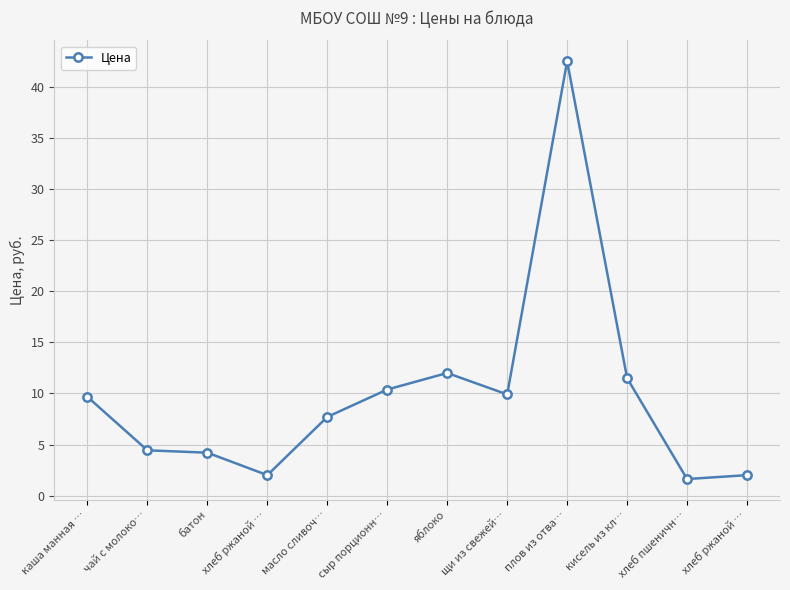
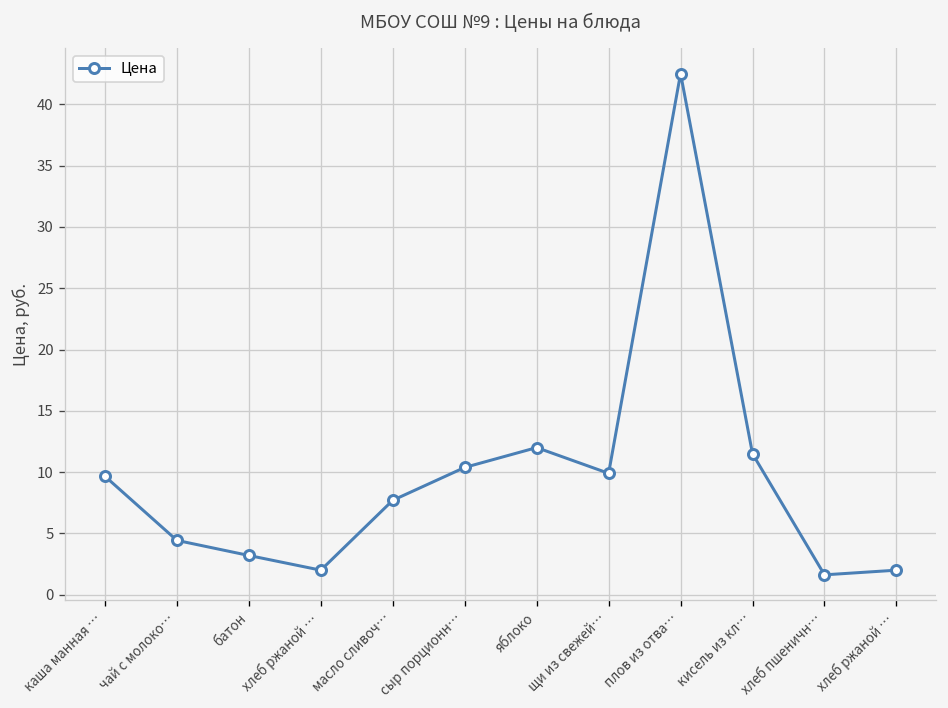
  {
    "каша манная …": 9.7,
    "чай с молоко…": 4.4,
-   "батон": 4.2,
+   "батон": 3.2,
    "масло сливоч…": 7.7,
    "сыр порционн…": 10.4,
    "яблоко": 12.0,
    "щи из свежей…": 9.9,
    "плов из отва…": 42.5,
    "кисель из кл…": 11.5,
    "хлеб пшеничн…": 1.6
  }
